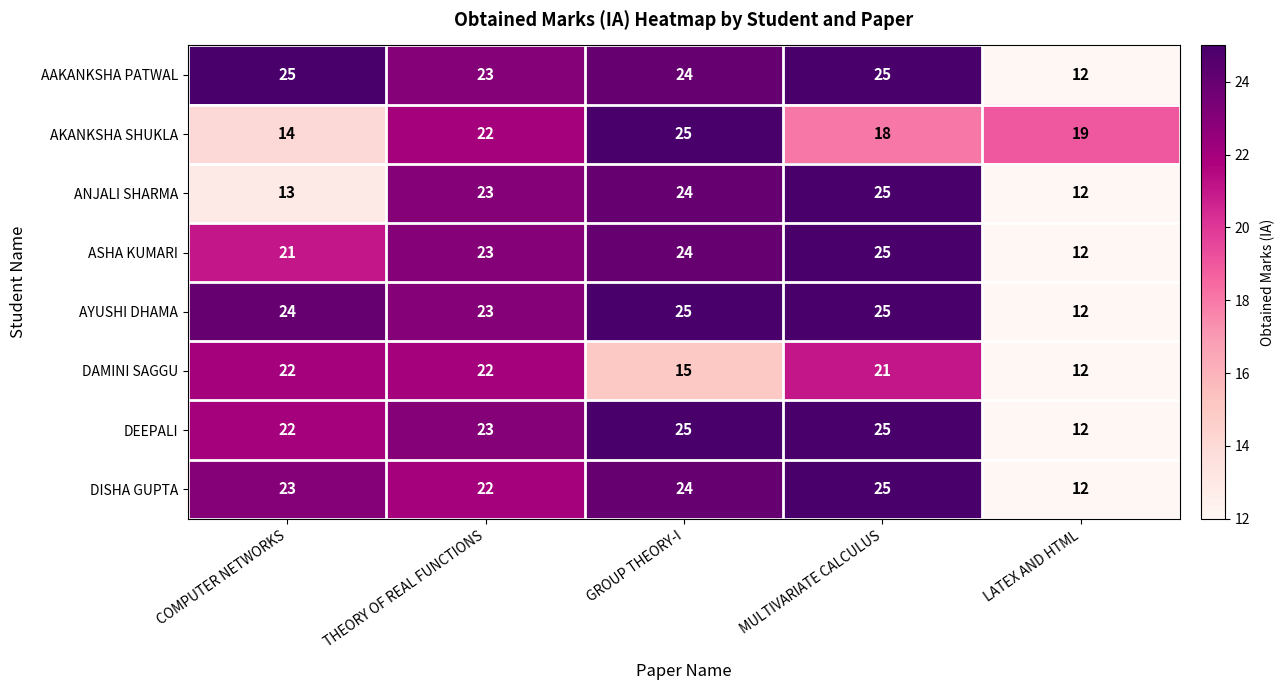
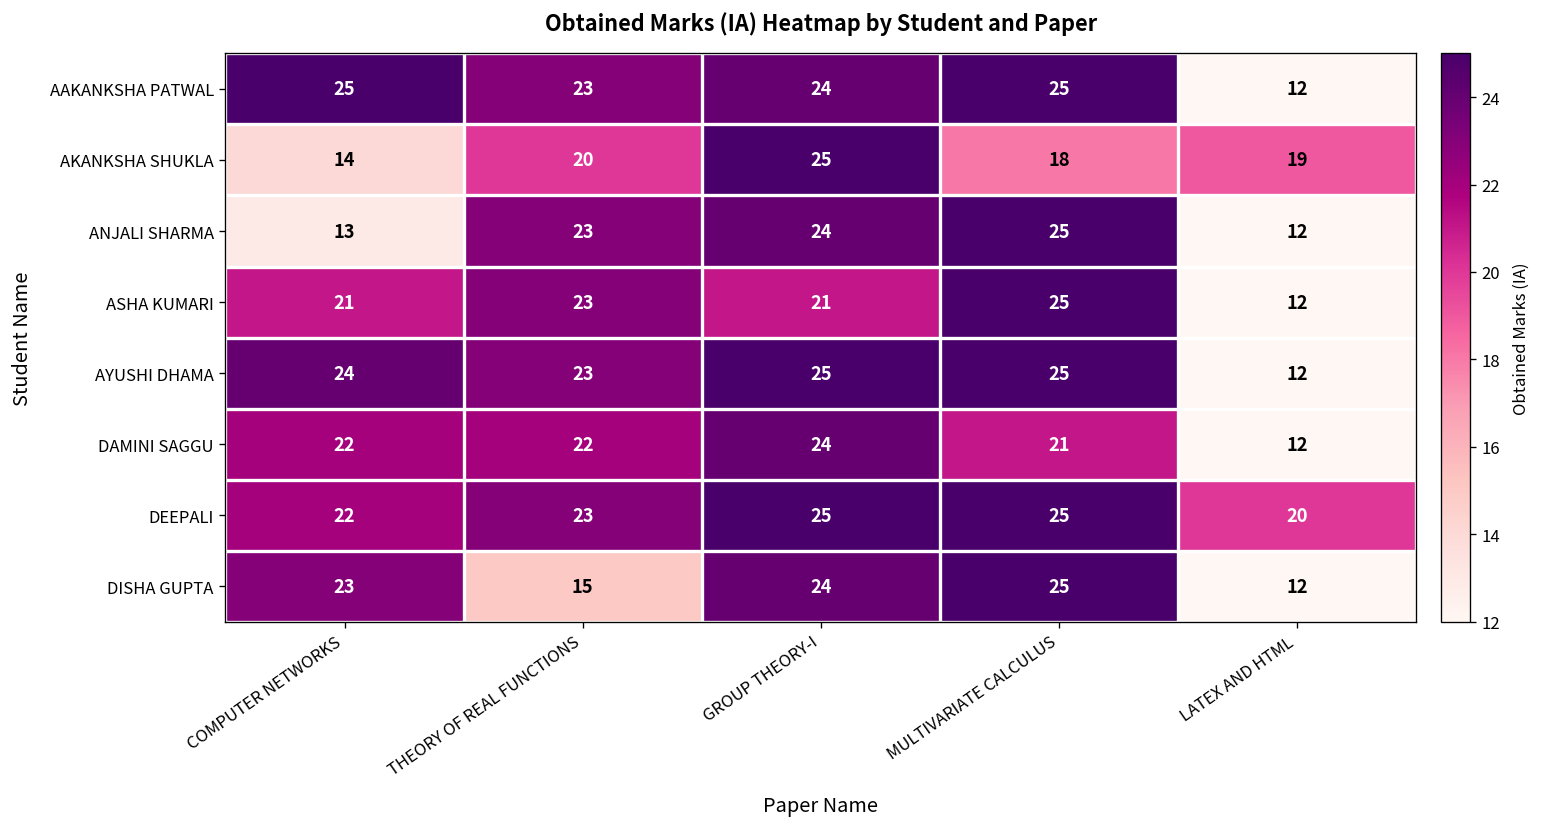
  {
    "AAKANKSHA PATWAL": {
      "COMPUTER NETWORKS": 25,
      "THEORY OF REAL FUNCTIONS": 23,
      "GROUP THEORY-I": 24,
      "MULTIVARIATE CALCULUS": 25,
      "LATEX AND HTML": 12
    },
    "AKANKSHA SHUKLA": {
      "COMPUTER NETWORKS": 14,
-     "THEORY OF REAL FUNCTIONS": 22,
+     "THEORY OF REAL FUNCTIONS": 20,
      "GROUP THEORY-I": 25,
      "MULTIVARIATE CALCULUS": 18,
      "LATEX AND HTML": 19
    },
    "ANJALI SHARMA": {
      "COMPUTER NETWORKS": 13,
      "THEORY OF REAL FUNCTIONS": 23,
      "GROUP THEORY-I": 24,
      "MULTIVARIATE CALCULUS": 25,
      "LATEX AND HTML": 12
    },
    "ASHA KUMARI": {
      "COMPUTER NETWORKS": 21,
      "THEORY OF REAL FUNCTIONS": 23,
-     "GROUP THEORY-I": 24,
+     "GROUP THEORY-I": 21,
      "MULTIVARIATE CALCULUS": 25,
      "LATEX AND HTML": 12
    },
    "AYUSHI DHAMA": {
      "COMPUTER NETWORKS": 24,
      "THEORY OF REAL FUNCTIONS": 23,
      "GROUP THEORY-I": 25,
      "MULTIVARIATE CALCULUS": 25,
      "LATEX AND HTML": 12
    },
    "DAMINI SAGGU": {
      "COMPUTER NETWORKS": 22,
      "THEORY OF REAL FUNCTIONS": 22,
-     "GROUP THEORY-I": 15,
+     "GROUP THEORY-I": 24,
      "MULTIVARIATE CALCULUS": 21,
      "LATEX AND HTML": 12
    },
    "DEEPALI": {
      "COMPUTER NETWORKS": 22,
      "THEORY OF REAL FUNCTIONS": 23,
      "GROUP THEORY-I": 25,
      "MULTIVARIATE CALCULUS": 25,
-     "LATEX AND HTML": 12
+     "LATEX AND HTML": 20
    },
    "DISHA GUPTA": {
      "COMPUTER NETWORKS": 23,
-     "THEORY OF REAL FUNCTIONS": 22,
+     "THEORY OF REAL FUNCTIONS": 15,
      "GROUP THEORY-I": 24,
      "MULTIVARIATE CALCULUS": 25,
      "LATEX AND HTML": 12
    }
  }
